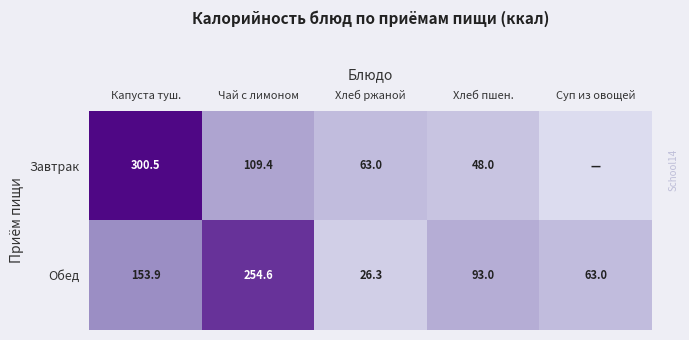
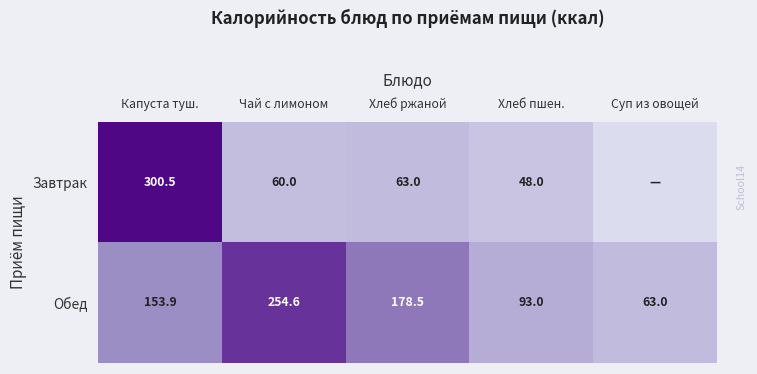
  {
    "Завтрак": {
      "Капуста туш.": 300.5,
-     "Чай с лимоном": 109.4,
+     "Чай с лимоном": 60.0,
      "Хлеб ржаной": 63.0,
      "Хлеб пшен.": 48.0
    },
    "Обед": {
      "Капуста туш.": 153.9,
      "Чай с лимоном": 254.6,
-     "Хлеб ржаной": 26.3,
+     "Хлеб ржаной": 178.5,
      "Хлеб пшен.": 93.0,
      "Суп из овощей": 63.0
    }
  }
